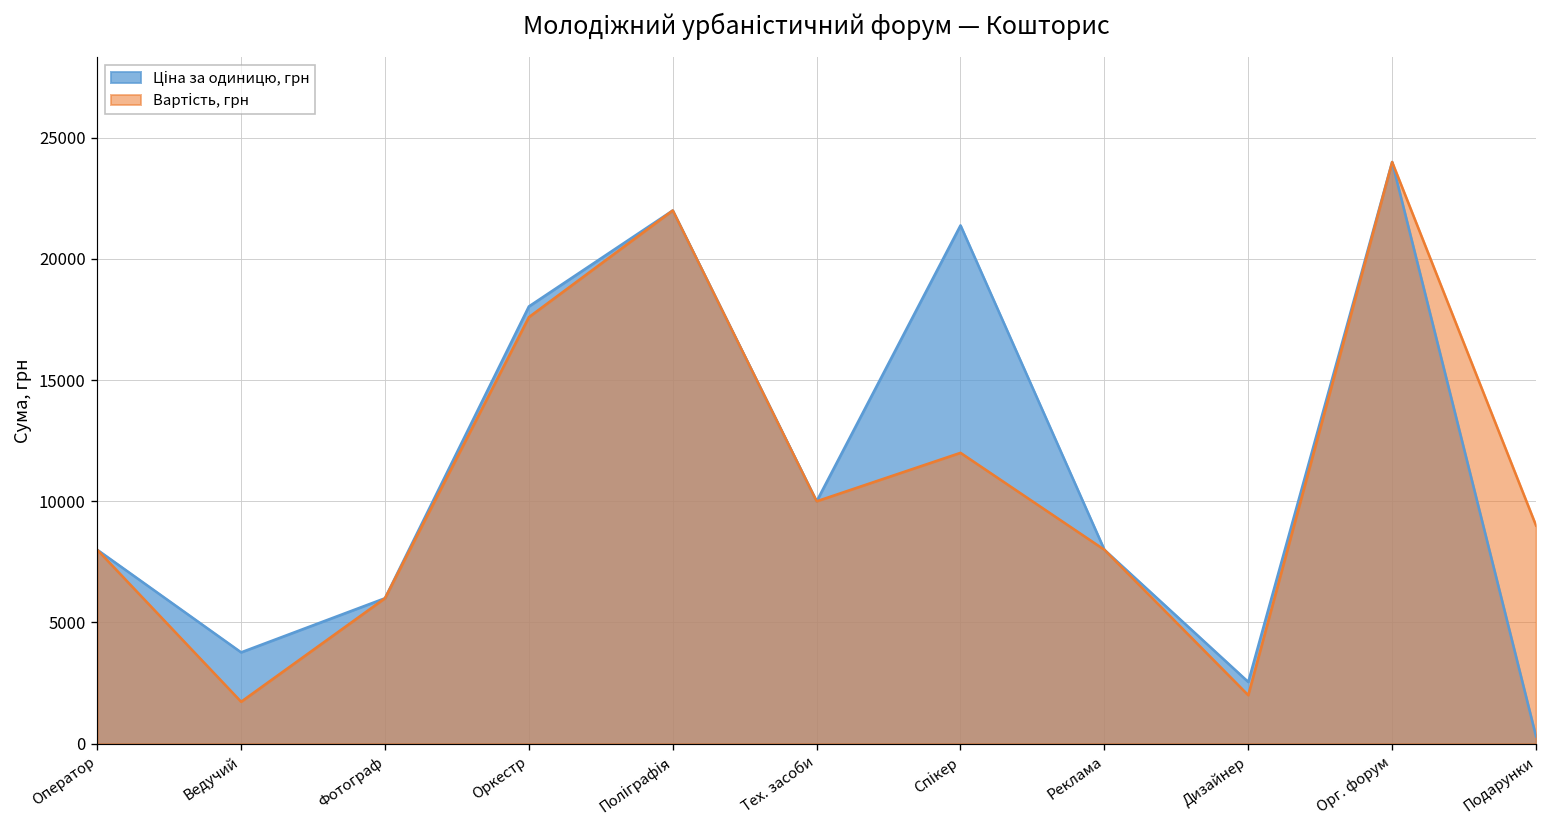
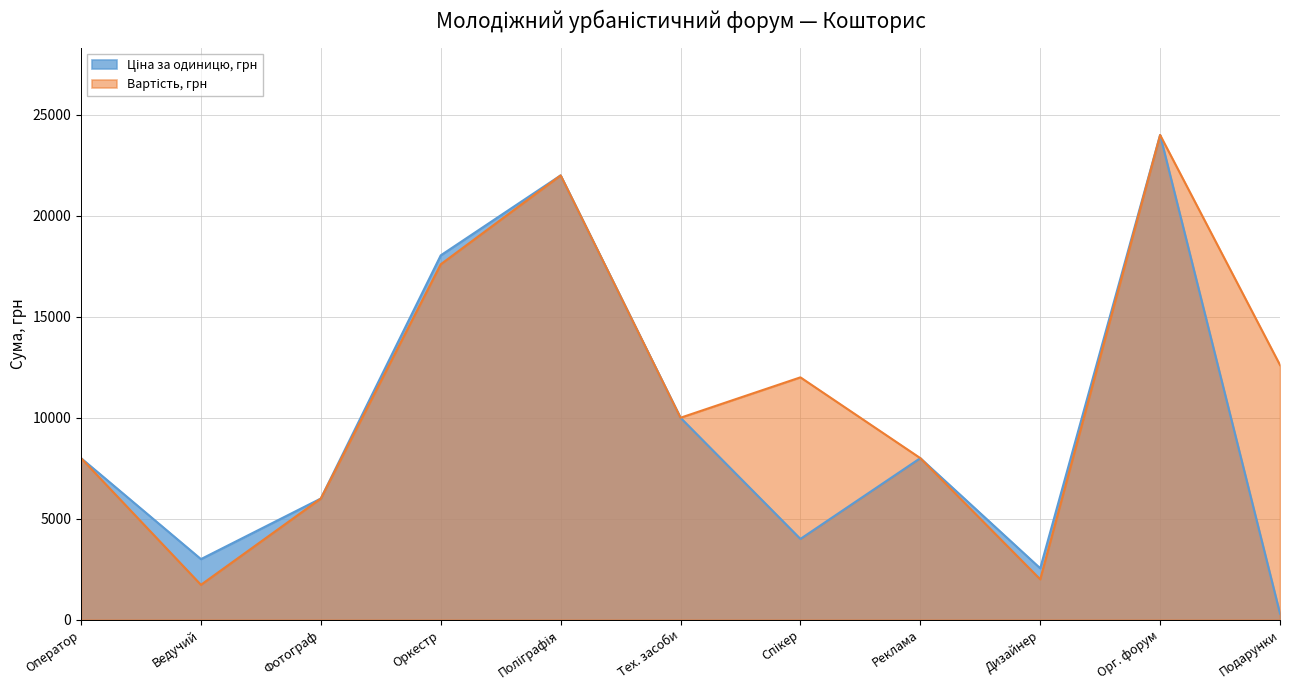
  {
    "Ціна за одиницю, грн": {
-     "Ведучий": 3800,
+     "Ведучий": 3000,
      "Оркестр": 18000,
-     "Спікер": 21400,
+     "Спікер": 4000,
      "Дизайнер": 2500,
      "Подарунки": 300
    },
    "Вартість, грн": {
      "Ведучий": 1700,
      "Оркестр": 17600,
      "Спікер": 12000,
      "Дизайнер": 2000,
-     "Подарунки": 9000
+     "Подарунки": 12600
    }
  }
